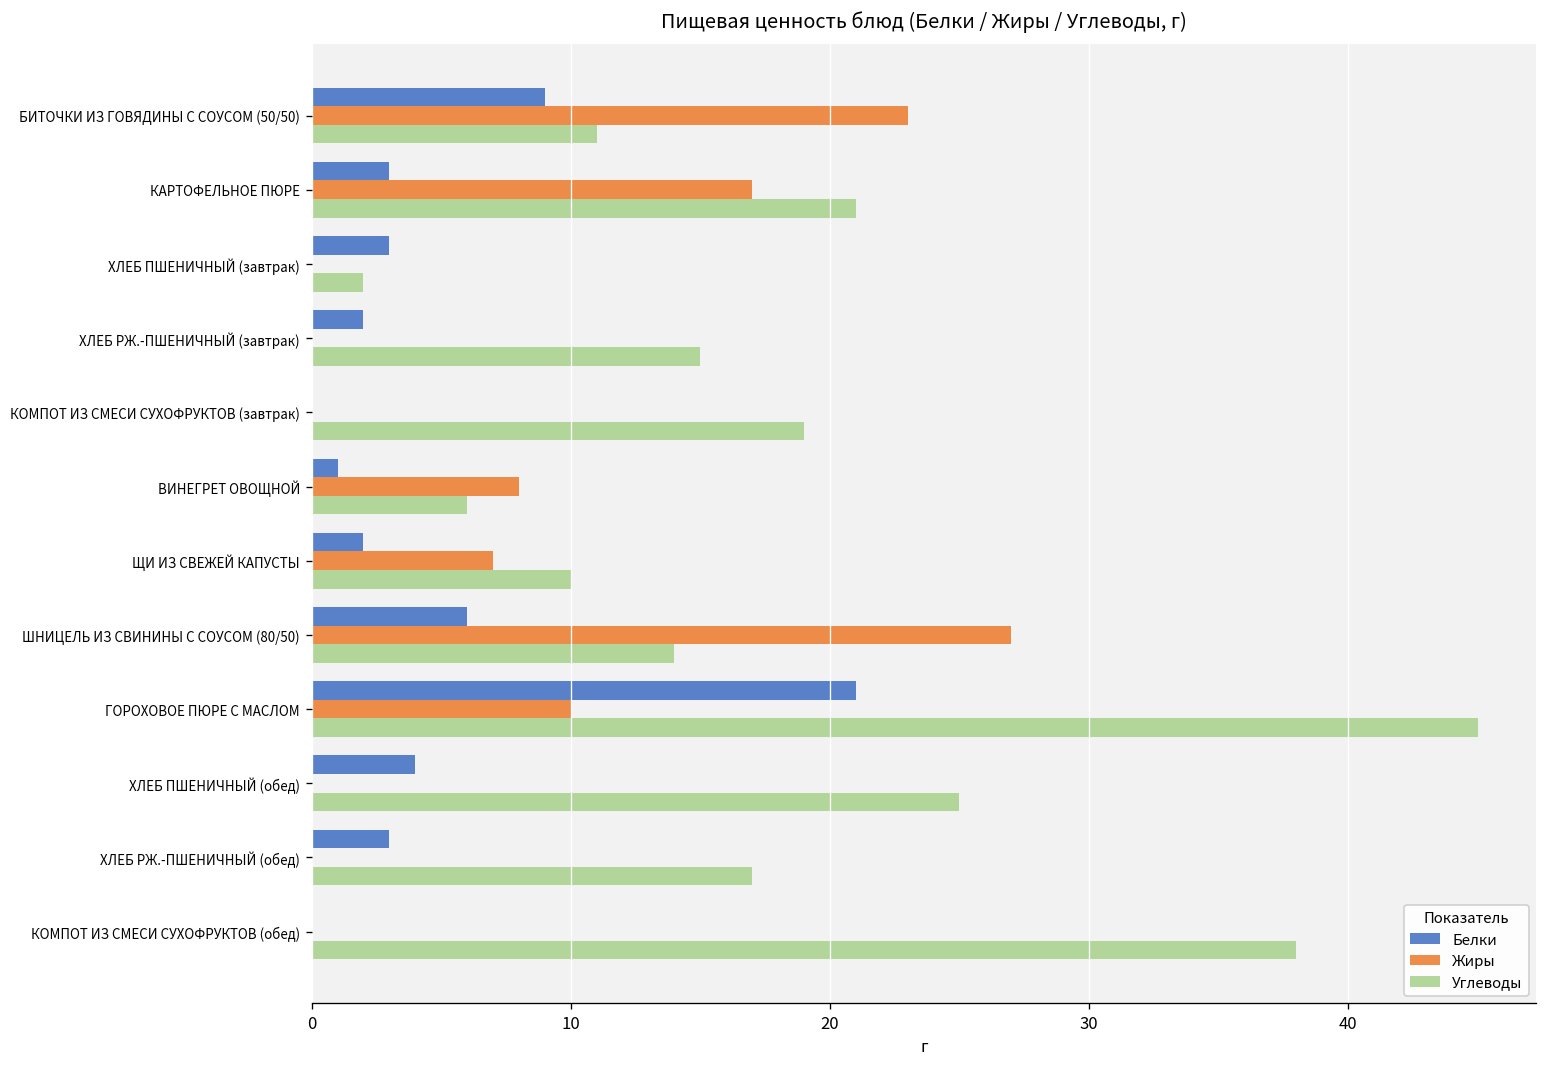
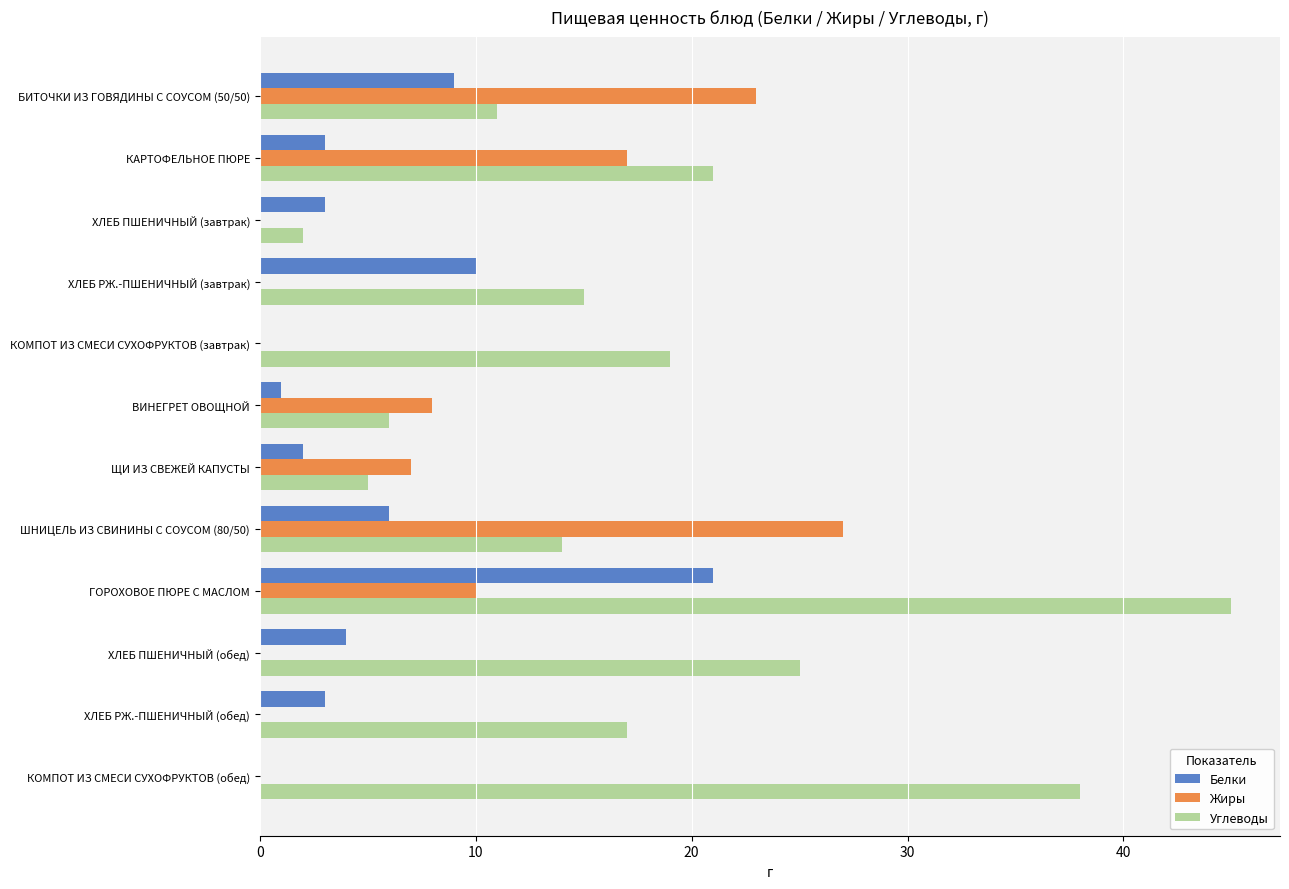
  {
    "Белки": {
      "БИТОЧКИ ИЗ ГОВЯДИНЫ С СОУСОМ (50/50)": 9,
      "КАРТОФЕЛЬНОЕ ПЮРЕ": 3,
      "ХЛЕБ ПШЕНИЧНЫЙ (завтрак)": 3,
-     "ХЛЕБ РЖ.-ПШЕНИЧНЫЙ (завтрак)": 2,
+     "ХЛЕБ РЖ.-ПШЕНИЧНЫЙ (завтрак)": 10,
      "КОМПОТ ИЗ СМЕСИ СУХОФРУКТОВ (завтрак)": 0,
      "ВИНЕГРЕТ ОВОЩНОЙ": 1,
      "ЩИ ИЗ СВЕЖЕЙ КАПУСТЫ": 2,
      "ШНИЦЕЛЬ ИЗ СВИНИНЫ С СОУСОМ (80/50)": 6,
      "ГОРОХОВОЕ ПЮРЕ С МАСЛОМ": 21,
      "ХЛЕБ ПШЕНИЧНЫЙ (обед)": 4,
      "ХЛЕБ РЖ.-ПШЕНИЧНЫЙ (обед)": 3,
      "КОМПОТ ИЗ СМЕСИ СУХОФРУКТОВ (обед)": 0
    },
    "Жиры": {
      "БИТОЧКИ ИЗ ГОВЯДИНЫ С СОУСОМ (50/50)": 23,
      "КАРТОФЕЛЬНОЕ ПЮРЕ": 17,
      "ХЛЕБ ПШЕНИЧНЫЙ (завтрак)": 0,
      "ХЛЕБ РЖ.-ПШЕНИЧНЫЙ (завтрак)": 0,
      "КОМПОТ ИЗ СМЕСИ СУХОФРУКТОВ (завтрак)": 0,
      "ВИНЕГРЕТ ОВОЩНОЙ": 8,
      "ЩИ ИЗ СВЕЖЕЙ КАПУСТЫ": 7,
      "ШНИЦЕЛЬ ИЗ СВИНИНЫ С СОУСОМ (80/50)": 27,
      "ГОРОХОВОЕ ПЮРЕ С МАСЛОМ": 10,
      "ХЛЕБ ПШЕНИЧНЫЙ (обед)": 0,
      "ХЛЕБ РЖ.-ПШЕНИЧНЫЙ (обед)": 0,
      "КОМПОТ ИЗ СМЕСИ СУХОФРУКТОВ (обед)": 0
    },
    "Углеводы": {
      "БИТОЧКИ ИЗ ГОВЯДИНЫ С СОУСОМ (50/50)": 11,
      "КАРТОФЕЛЬНОЕ ПЮРЕ": 21,
      "ХЛЕБ ПШЕНИЧНЫЙ (завтрак)": 2,
      "ХЛЕБ РЖ.-ПШЕНИЧНЫЙ (завтрак)": 15,
      "КОМПОТ ИЗ СМЕСИ СУХОФРУКТОВ (завтрак)": 19,
      "ВИНЕГРЕТ ОВОЩНОЙ": 6,
-     "ЩИ ИЗ СВЕЖЕЙ КАПУСТЫ": 10,
+     "ЩИ ИЗ СВЕЖЕЙ КАПУСТЫ": 5,
      "ШНИЦЕЛЬ ИЗ СВИНИНЫ С СОУСОМ (80/50)": 14,
      "ГОРОХОВОЕ ПЮРЕ С МАСЛОМ": 45,
      "ХЛЕБ ПШЕНИЧНЫЙ (обед)": 25,
      "ХЛЕБ РЖ.-ПШЕНИЧНЫЙ (обед)": 17,
      "КОМПОТ ИЗ СМЕСИ СУХОФРУКТОВ (обед)": 38
    }
  }
